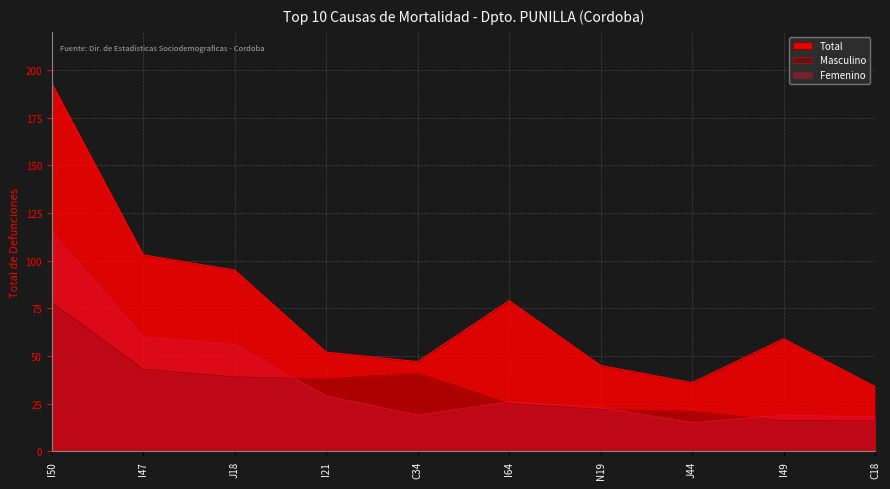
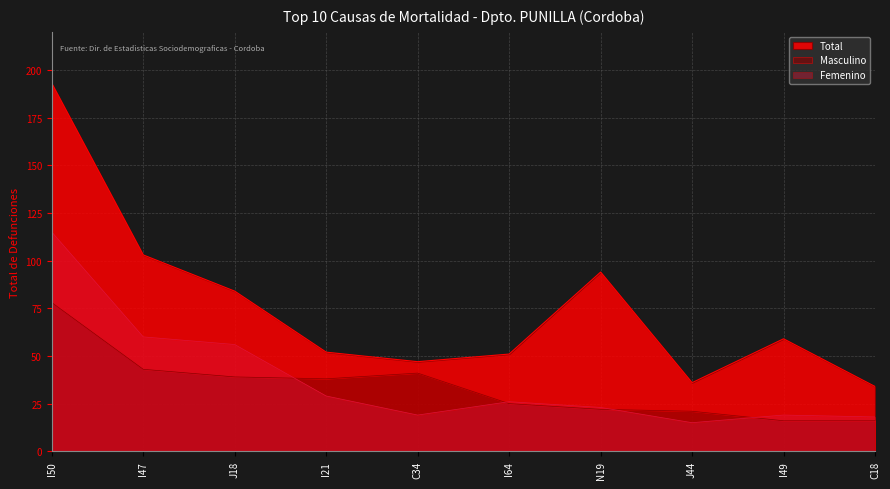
  {
    "Total": {
      "I50": 193,
      "I47": 103,
-     "J18": 95,
+     "J18": 84,
      "I21": 52,
      "C34": 47,
-     "I64": 79,
-     "N19": 45,
+     "I64": 51,
+     "N19": 94,
      "J44": 36,
      "I49": 59,
      "C18": 34
    }
  }
